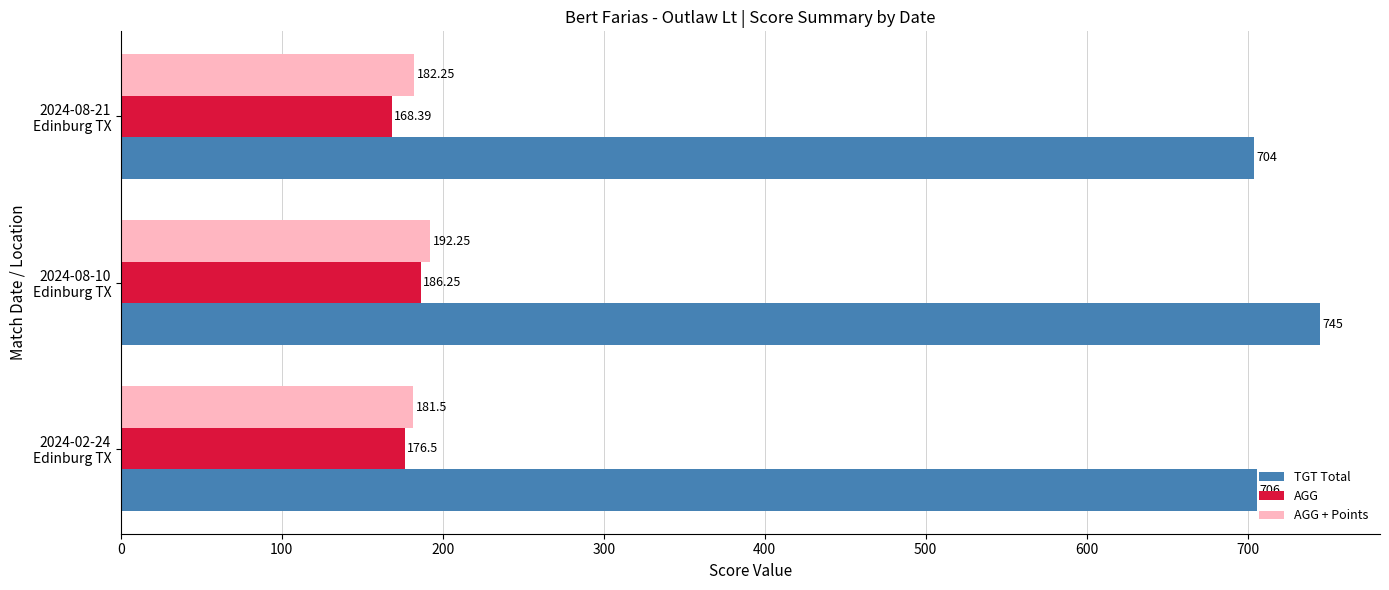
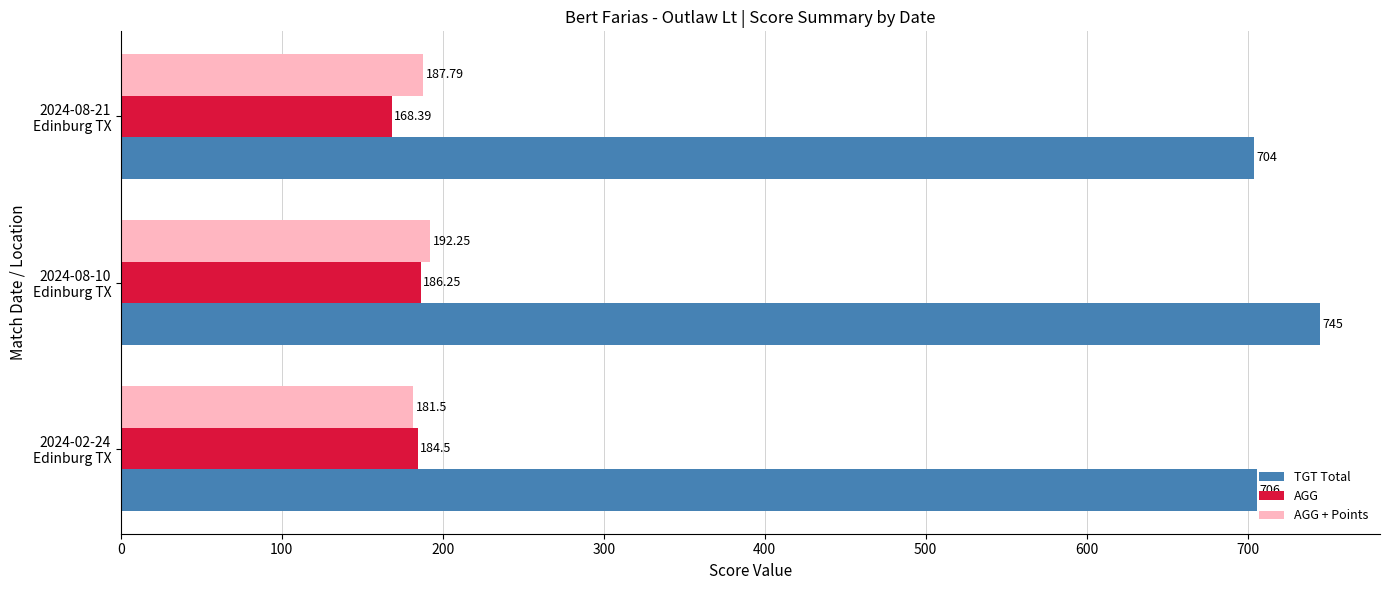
  {
    "TGT Total": {
      "2024-08-21 Edinburg TX": 704,
      "2024-08-10 Edinburg TX": 745,
      "2024-02-24 Edinburg TX": 706
    },
    "AGG": {
      "2024-08-21 Edinburg TX": 168.39,
      "2024-08-10 Edinburg TX": 186.25,
-     "2024-02-24 Edinburg TX": 176.5
+     "2024-02-24 Edinburg TX": 184.5
    },
    "AGG + Points": {
-     "2024-08-21 Edinburg TX": 182.25,
+     "2024-08-21 Edinburg TX": 187.79,
      "2024-08-10 Edinburg TX": 192.25,
      "2024-02-24 Edinburg TX": 181.5
    }
  }
